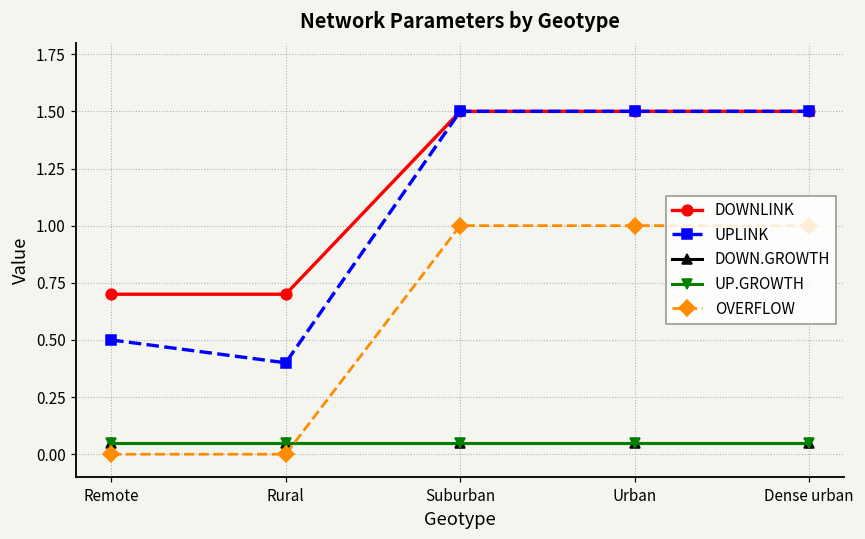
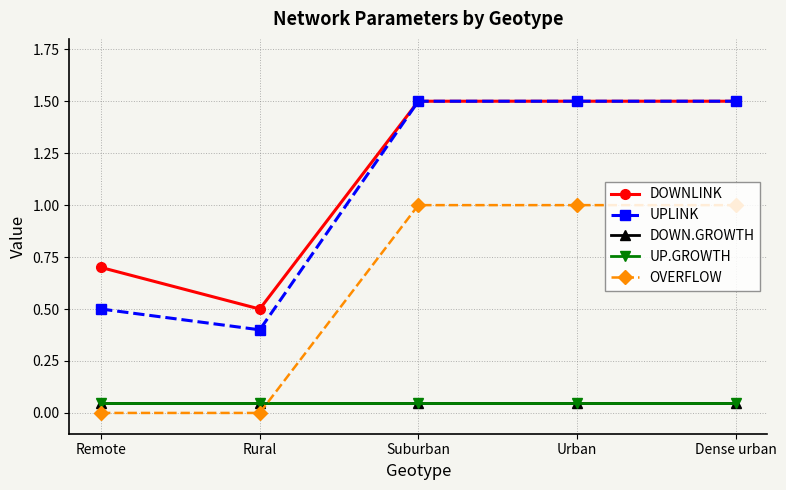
  {
    "DOWNLINK": {
      "Remote": 0.7,
-     "Rural": 0.7
+     "Rural": 0.5
    },
    "UPLINK": {
      "Remote": 0.5,
      "Rural": 0.4
    },
    "UP.GROWTH": {
      "Remote": 0.05,
      "Rural": 0.05,
      "Suburban": 0.05,
      "Urban": 0.05,
      "Dense urban": 0.05
    },
    "OVERFLOW": {
      "Remote": 0.0,
      "Rural": 0.0,
      "Suburban": 1.0,
      "Urban": 1.0
    }
  }
